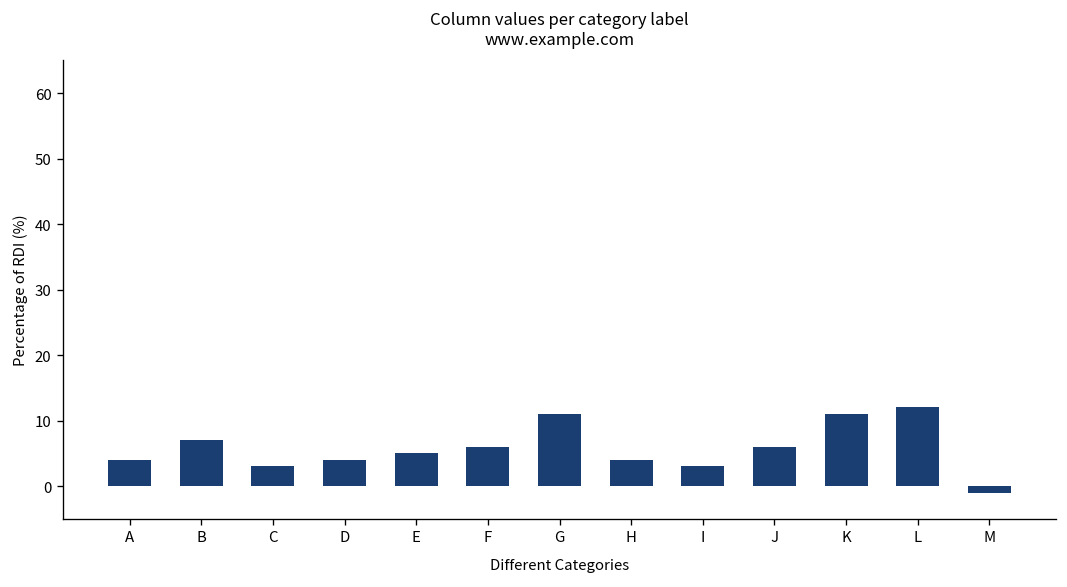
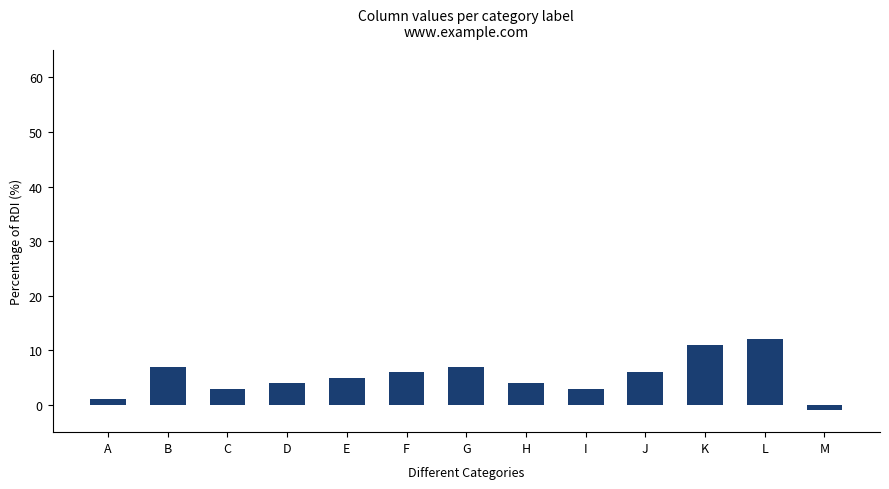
  {
-   "A": 4,
+   "A": 1,
    "B": 7,
    "C": 3,
    "D": 4,
    "E": 5,
    "F": 6,
-   "G": 11,
+   "G": 7,
    "H": 4,
    "I": 3,
    "J": 6,
    "K": 11,
    "L": 12,
    "M": -1
  }
